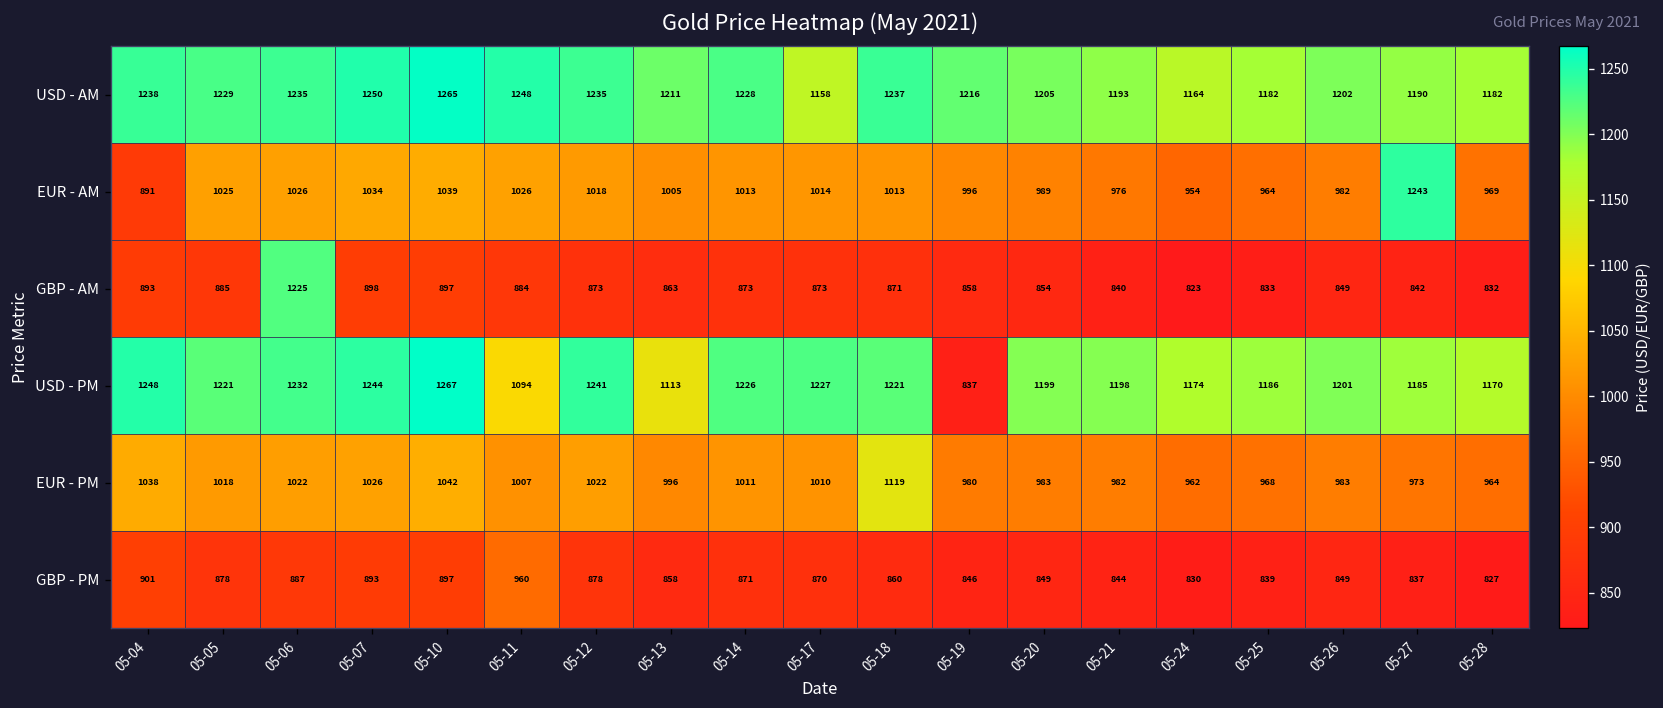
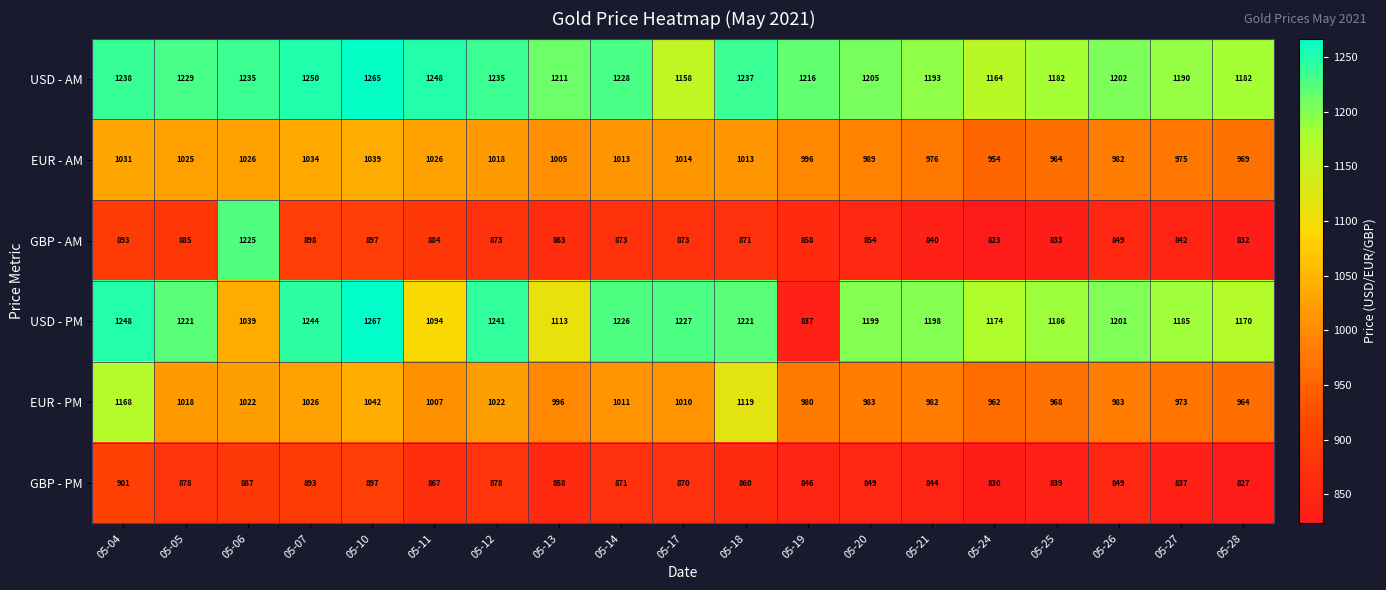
  {
    "USD - AM": {
      "05-04": 1238,
      "05-05": 1229,
      "05-06": 1235,
      "05-07": 1250,
      "05-10": 1265,
      "05-11": 1248,
      "05-12": 1235,
      "05-13": 1211,
      "05-14": 1228,
      "05-17": 1158,
      "05-18": 1237,
      "05-19": 1216,
      "05-20": 1205,
      "05-21": 1193,
      "05-24": 1164,
      "05-25": 1182,
      "05-26": 1202,
      "05-27": 1190,
      "05-28": 1182
    },
    "EUR - AM": {
-     "05-04": 891,
+     "05-04": 1031,
      "05-05": 1025,
      "05-06": 1026,
      "05-07": 1034,
      "05-10": 1039,
      "05-11": 1026,
      "05-12": 1018,
      "05-13": 1005,
      "05-14": 1013,
      "05-17": 1014,
      "05-18": 1013,
      "05-19": 996,
      "05-20": 989,
      "05-21": 976,
      "05-24": 954,
      "05-25": 964,
      "05-26": 982,
-     "05-27": 1243,
+     "05-27": 975,
      "05-28": 969
    },
    "GBP - AM": {
      "05-04": 893,
      "05-05": 885,
      "05-06": 1225,
      "05-07": 898,
      "05-10": 897,
      "05-11": 884,
      "05-12": 873,
      "05-13": 863,
      "05-14": 873,
      "05-17": 873,
      "05-18": 871,
      "05-19": 858,
      "05-20": 854,
      "05-21": 840,
      "05-24": 823,
      "05-25": 833,
      "05-26": 849,
      "05-27": 842,
      "05-28": 832
    },
    "USD - PM": {
      "05-04": 1248,
      "05-05": 1221,
-     "05-06": 1232,
+     "05-06": 1039,
      "05-07": 1244,
      "05-10": 1267,
      "05-11": 1094,
      "05-12": 1241,
      "05-13": 1113,
      "05-14": 1226,
      "05-17": 1227,
      "05-18": 1221,
      "05-19": 837,
      "05-20": 1199,
      "05-21": 1198,
      "05-24": 1174,
      "05-25": 1186,
      "05-26": 1201,
      "05-27": 1185,
      "05-28": 1170
    },
    "EUR - PM": {
-     "05-04": 1038,
+     "05-04": 1168,
      "05-05": 1018,
      "05-06": 1022,
      "05-07": 1026,
      "05-10": 1042,
      "05-11": 1007,
      "05-12": 1022,
      "05-13": 996,
      "05-14": 1011,
      "05-17": 1010,
      "05-18": 1119,
      "05-19": 980,
      "05-20": 983,
      "05-21": 982,
      "05-24": 962,
      "05-25": 968,
      "05-26": 983,
      "05-27": 973,
      "05-28": 964
    },
    "GBP - PM": {
      "05-04": 901,
      "05-05": 878,
      "05-06": 887,
      "05-07": 893,
      "05-10": 897,
-     "05-11": 960,
+     "05-11": 867,
      "05-12": 878,
      "05-13": 858,
      "05-14": 871,
      "05-17": 870,
      "05-18": 860,
      "05-19": 846,
      "05-20": 849,
      "05-21": 844,
      "05-24": 830,
      "05-25": 839,
      "05-26": 849,
      "05-27": 837,
      "05-28": 827
    }
  }
